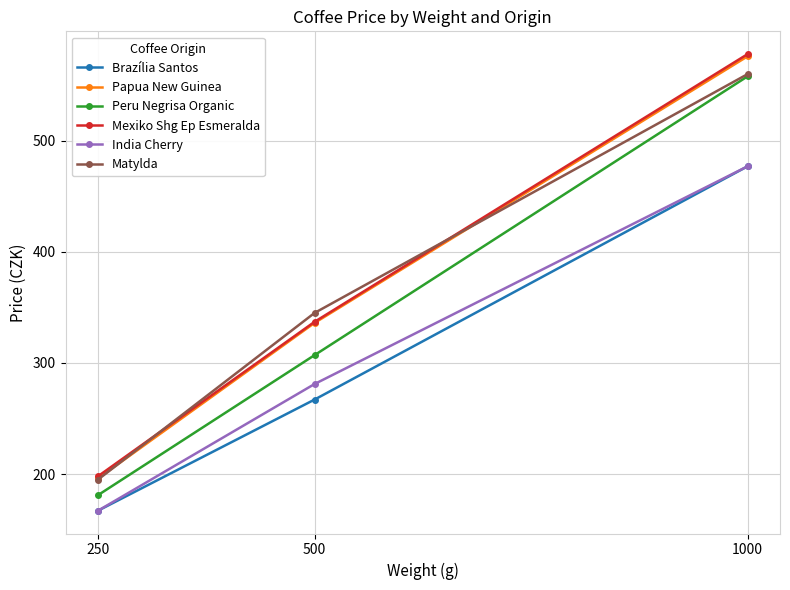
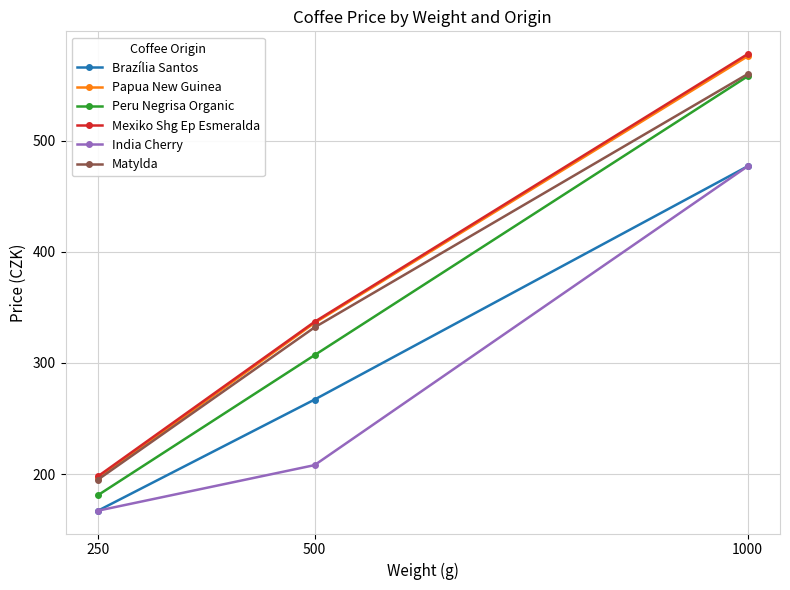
  {
    "Brazília Santos": {
      "500": 267
    },
    "Peru Negrisa Organic": {
      "250": 181,
      "500": 307
    },
    "India Cherry": {
-     "500": 281
+     "500": 208
    },
    "Matylda": {
-     "500": 345
+     "500": 332
    }
  }
